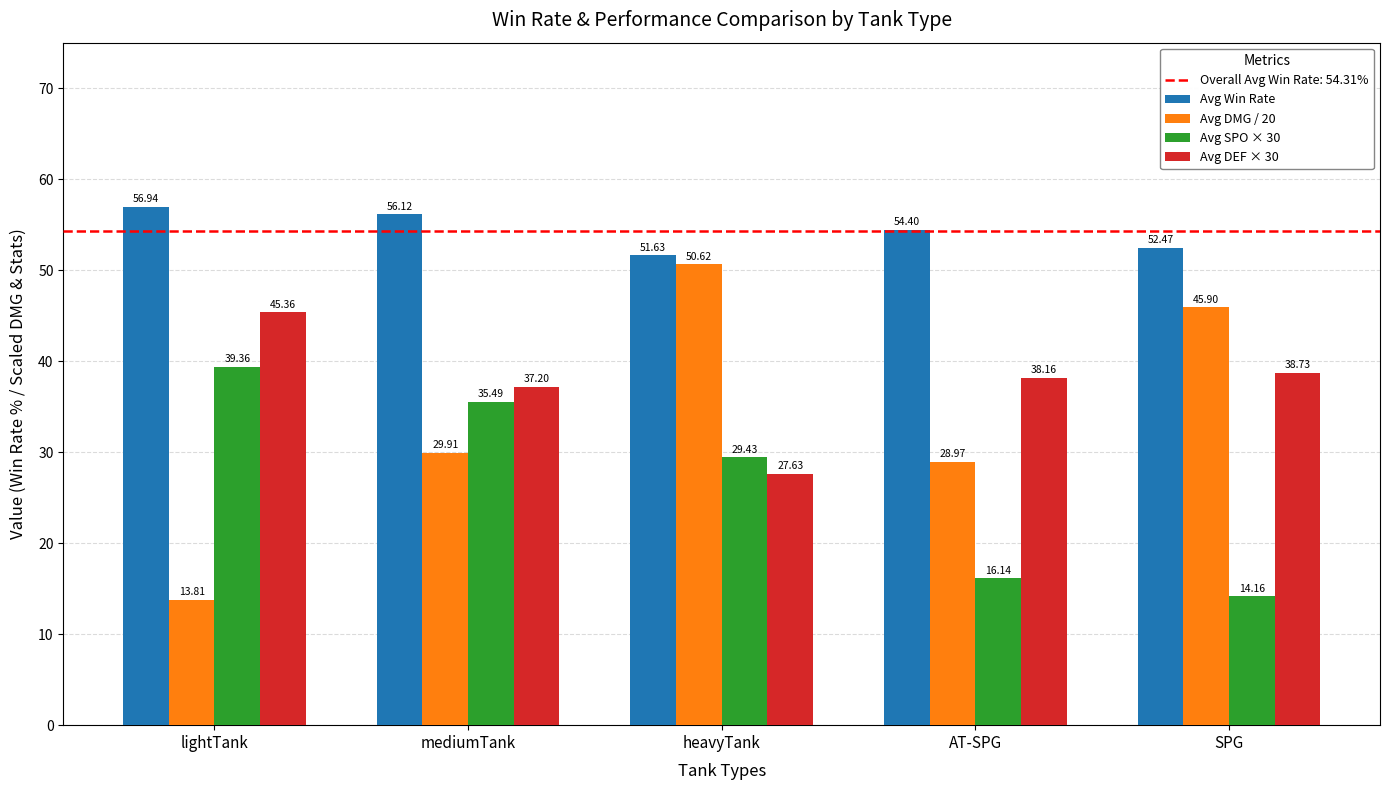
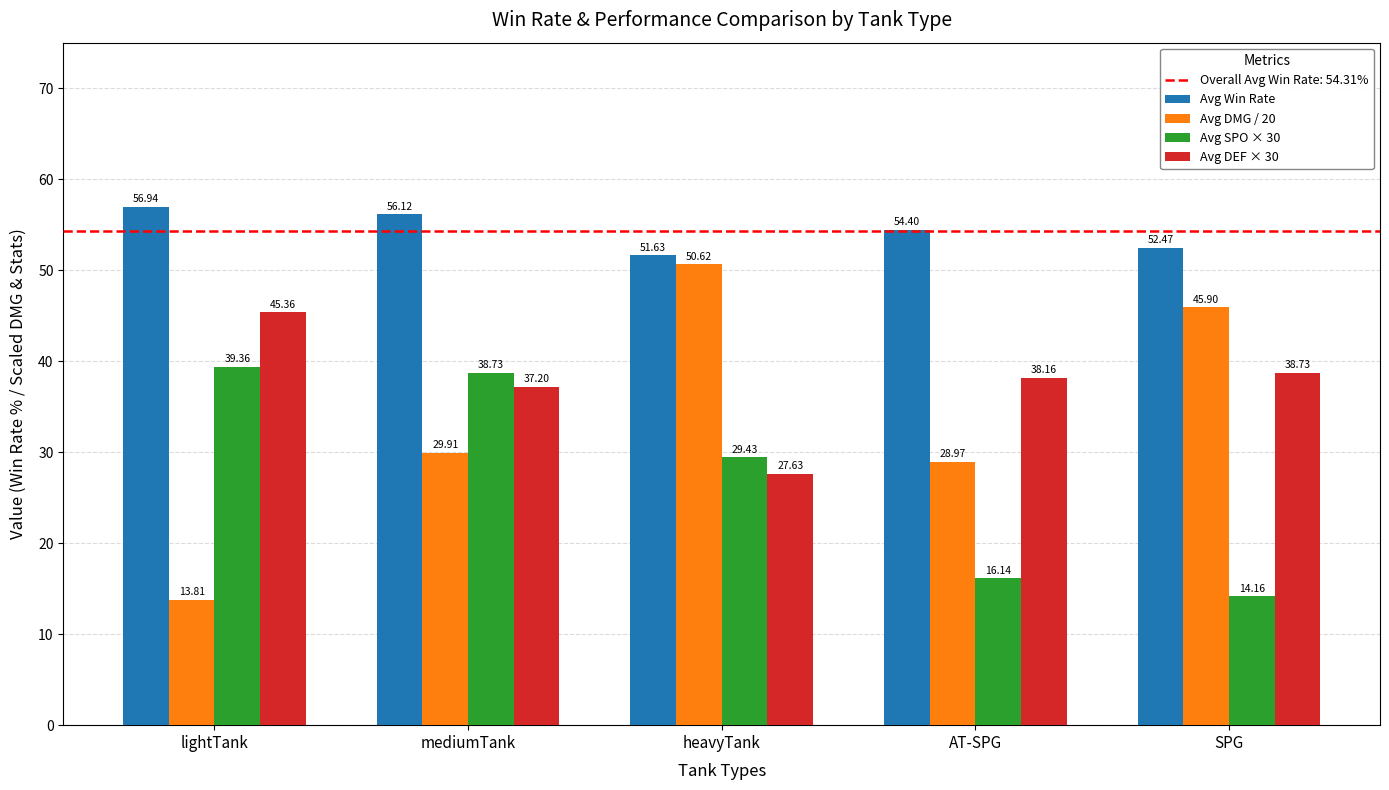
  {
    "Avg Win Rate": {
      "lightTank": 56.94,
      "mediumTank": 56.12,
      "heavyTank": 51.63,
      "AT-SPG": 54.40,
      "SPG": 52.47
    },
    "Avg DMG / 20": {
      "lightTank": 13.81,
      "mediumTank": 29.91,
      "heavyTank": 50.62,
      "AT-SPG": 28.97,
      "SPG": 45.90
    },
    "Avg SPO × 30": {
      "lightTank": 39.36,
-     "mediumTank": 35.49,
+     "mediumTank": 38.73,
      "heavyTank": 29.43,
      "AT-SPG": 16.14,
      "SPG": 14.16
    },
    "Avg DEF × 30": {
      "lightTank": 45.36,
      "mediumTank": 37.20,
      "heavyTank": 27.63,
      "AT-SPG": 38.16,
      "SPG": 38.73
    }
  }
